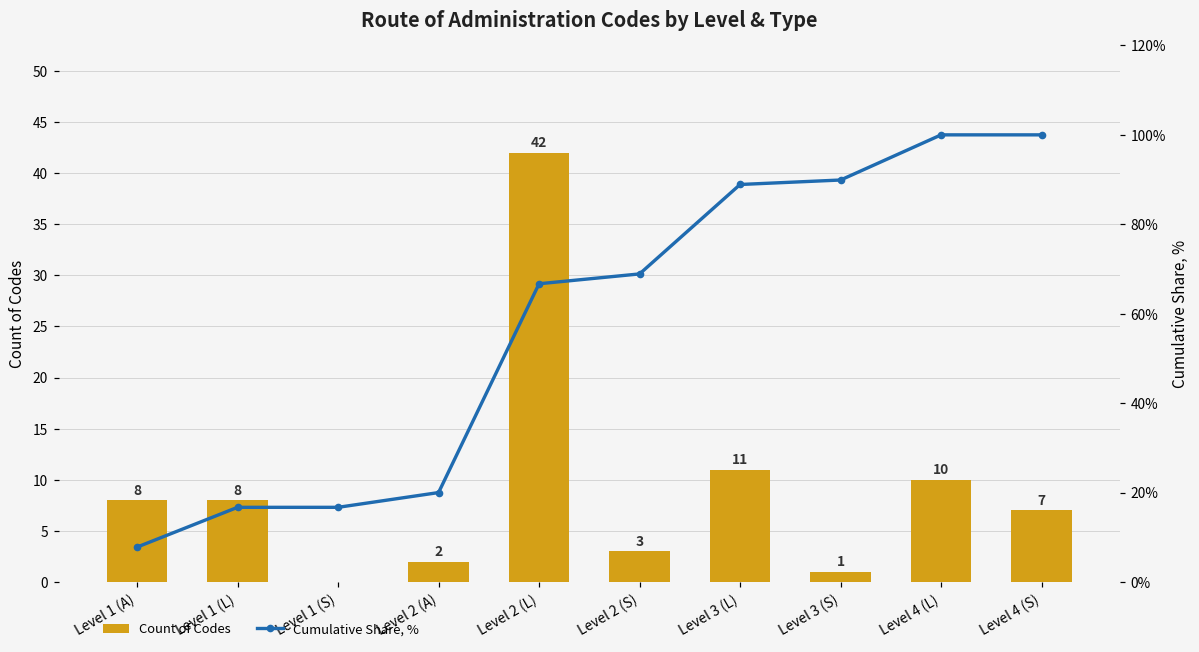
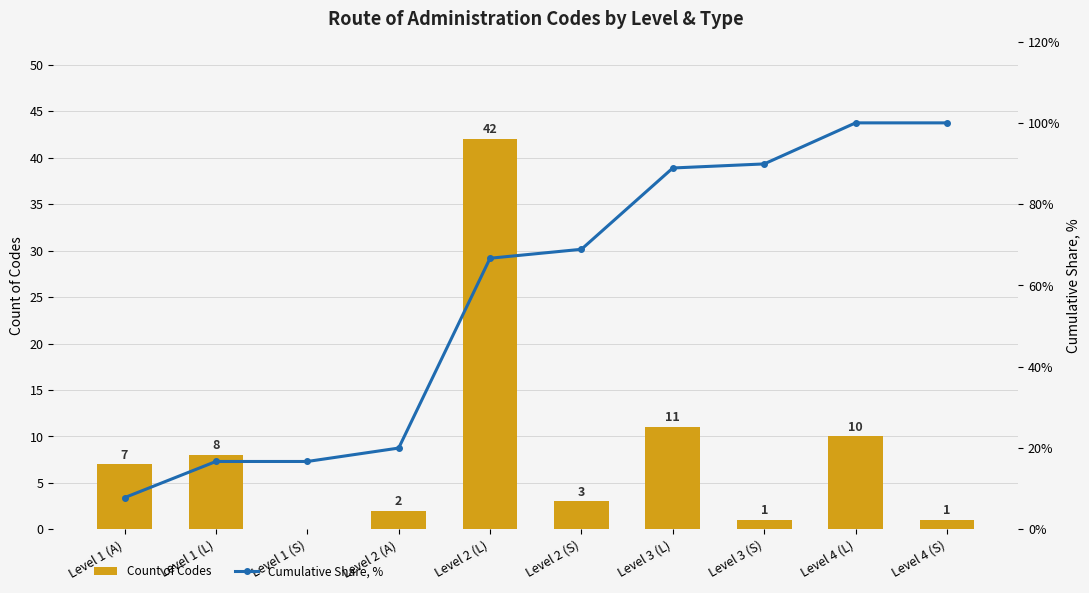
  {
    "Count of Codes": {
-     "Level 1 (A)": 8,
+     "Level 1 (A)": 7,
      "Level 1 (L)": 8,
      "Level 2 (A)": 2,
      "Level 2 (L)": 42,
      "Level 2 (S)": 3,
      "Level 3 (L)": 11,
      "Level 3 (S)": 1,
      "Level 4 (L)": 10,
-     "Level 4 (S)": 7
+     "Level 4 (S)": 1
    }
  }
